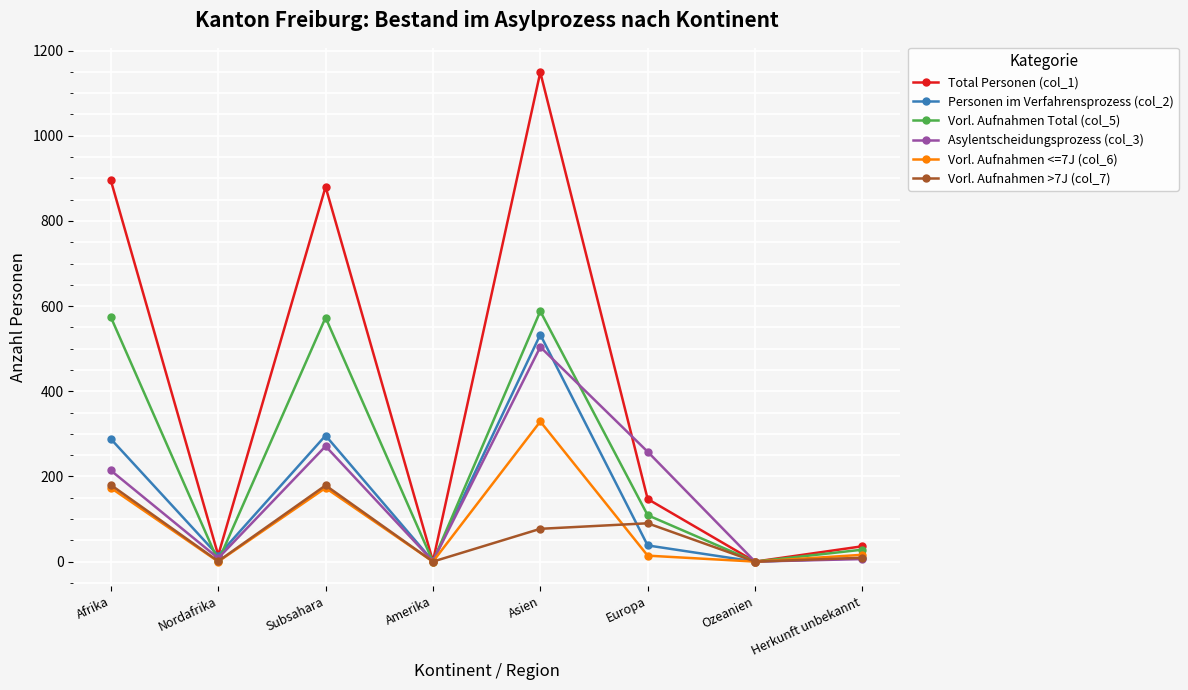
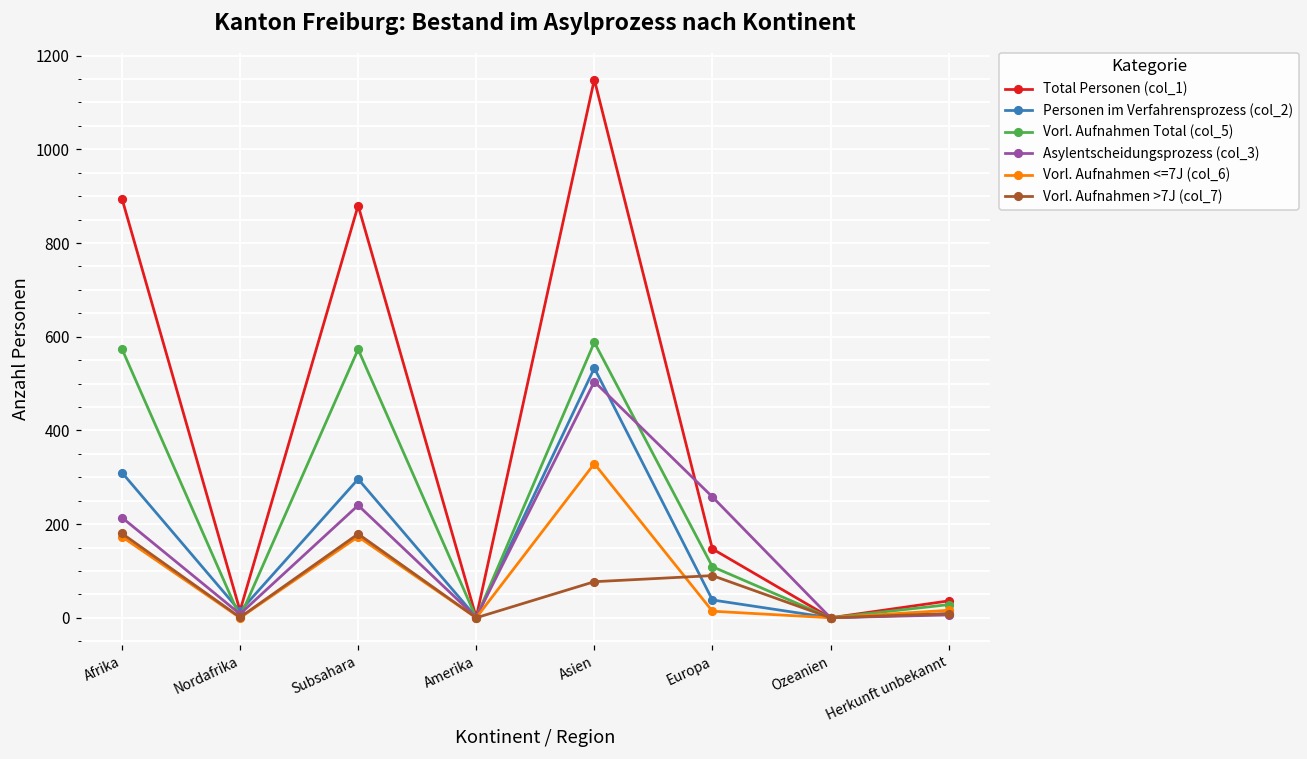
  {
    "Total Personen (col_1)": {
      "Afrika": 900,
      "Subsahara": 880,
      "Asien": 1150,
      "Europa": 150,
      "Herkunft unbekannt": 40
    },
    "Personen im Verfahrensprozess (col_2)": {
-     "Afrika": 290,
+     "Afrika": 310,
      "Subsahara": 300,
      "Asien": 530,
      "Europa": 40
    },
    "Vorl. Aufnahmen Total (col_5)": {
      "Afrika": 570,
      "Subsahara": 570,
      "Asien": 590,
      "Europa": 110,
      "Herkunft unbekannt": 30
    },
    "Asylentscheidungsprozess (col_3)": {
      "Afrika": 210,
      "Nordafrika": 10,
-     "Subsahara": 270,
+     "Subsahara": 240,
      "Asien": 500,
      "Europa": 260
    },
    "Vorl. Aufnahmen <=7J (col_6)": {
      "Afrika": 170,
      "Asien": 330,
      "Europa": 10,
      "Herkunft unbekannt": 20
    },
    "Vorl. Aufnahmen >7J (col_7)": {
      "Afrika": 180,
      "Asien": 80,
      "Europa": 90
    }
  }
